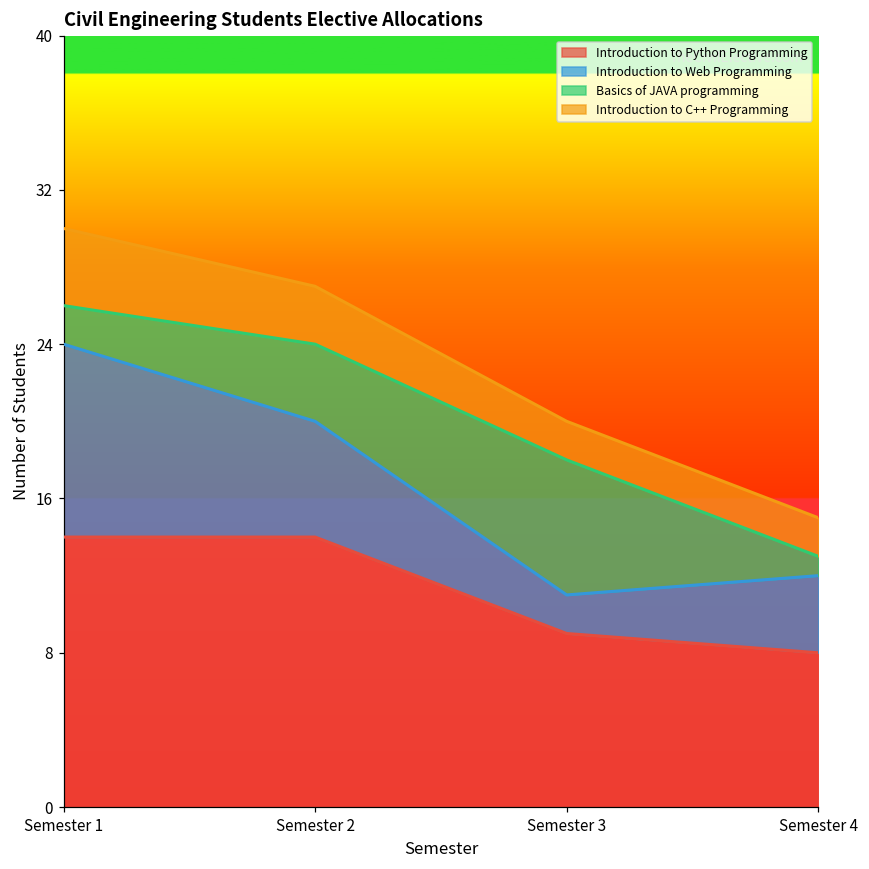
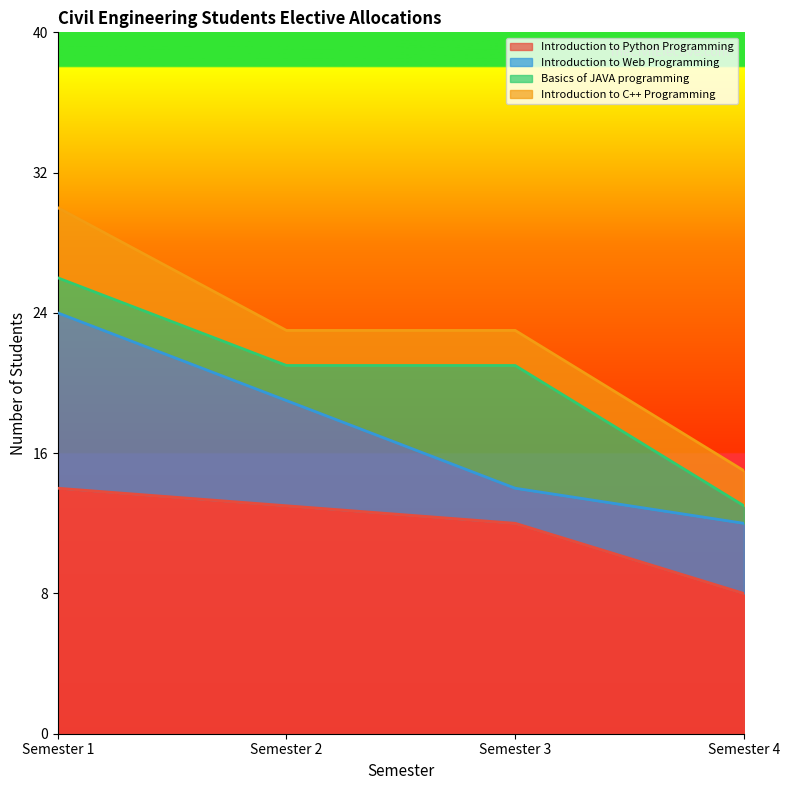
  {
    "Introduction to Python Programming": {
      "Semester 1": 14,
-     "Semester 2": 14,
-     "Semester 3": 9,
+     "Semester 2": 13,
+     "Semester 3": 12,
      "Semester 4": 8
    },
    "Introduction to Web Programming": {
      "Semester 1": 10,
      "Semester 2": 6,
      "Semester 3": 2,
      "Semester 4": 4
    },
    "Basics of JAVA programming": {
      "Semester 1": 2,
-     "Semester 2": 4,
+     "Semester 2": 2,
      "Semester 3": 7,
      "Semester 4": 1
    },
    "Introduction to C++ Programming": {
      "Semester 1": 4,
-     "Semester 2": 3,
+     "Semester 2": 2,
      "Semester 3": 2,
      "Semester 4": 2
    }
  }
